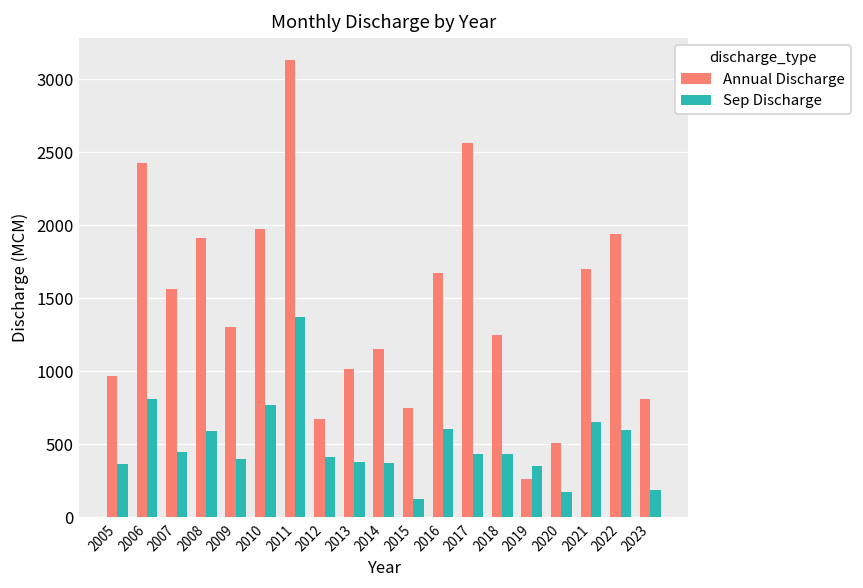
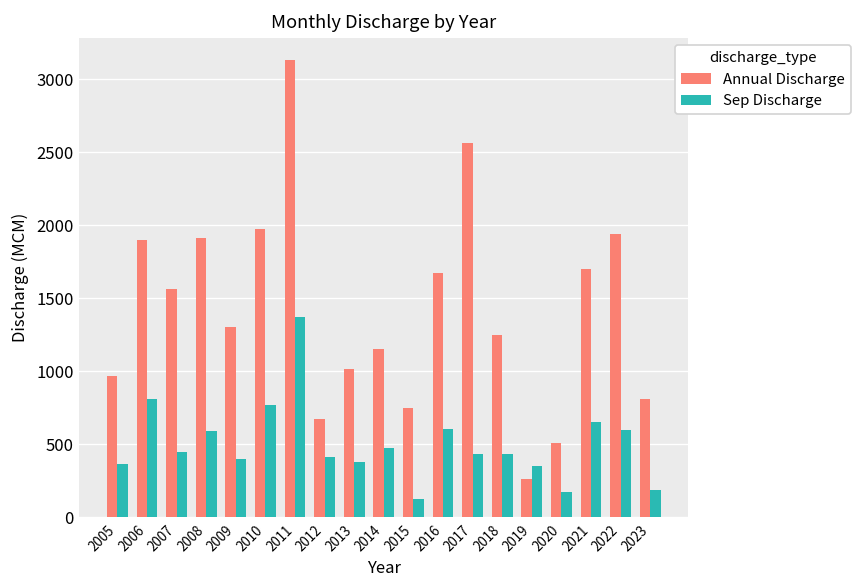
  {
    "Annual Discharge": {
      "2005": 970,
-     "2006": 2420,
+     "2006": 1900,
      "2007": 1570,
      "2008": 1910,
      "2009": 1300,
      "2010": 1970,
      "2011": 3130,
      "2012": 680,
      "2013": 1010,
      "2014": 1150,
      "2015": 750,
      "2016": 1670,
      "2017": 2570,
      "2018": 1250,
      "2019": 260,
      "2020": 500,
      "2021": 1700,
      "2022": 1940,
      "2023": 810
    },
    "Sep Discharge": {
      "2005": 360,
      "2006": 810,
      "2007": 450,
      "2008": 590,
      "2009": 400,
      "2010": 770,
      "2011": 1370,
      "2012": 410,
      "2013": 380,
-     "2014": 370,
+     "2014": 480,
      "2015": 120,
      "2016": 610,
      "2017": 430,
      "2018": 430,
      "2019": 350,
      "2020": 180,
      "2021": 650,
      "2022": 600,
      "2023": 180
    }
  }
